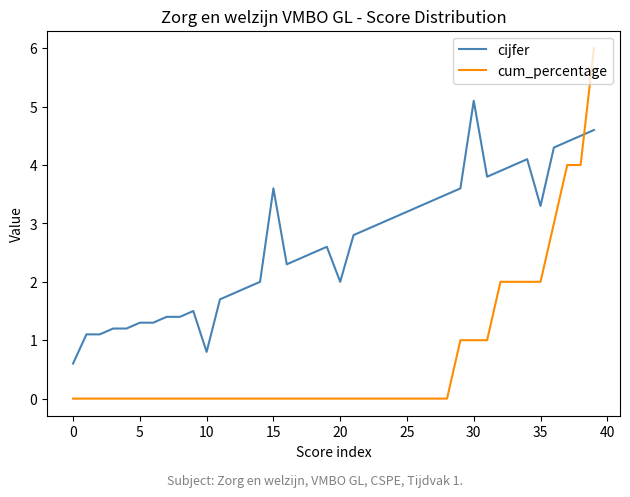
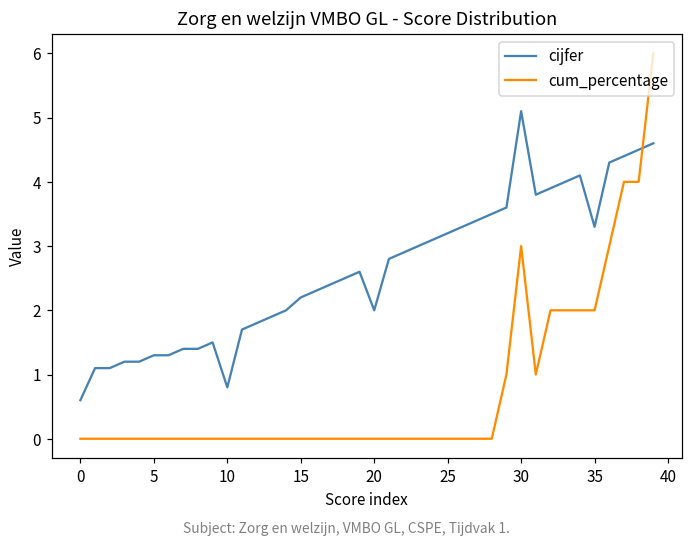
  {
    "cijfer": {
      "0": 0.6,
      "5": 1.3,
      "10": 0.8,
-     "15": 3.6,
+     "15": 2.2,
      "20": 2.0,
      "25": 3.2,
      "30": 5.1,
      "35": 3.3
    },
    "cum_percentage": {
      "0": 0,
      "5": 0,
      "10": 0,
      "15": 0,
      "20": 0,
      "25": 0,
-     "30": 1,
+     "30": 3,
      "35": 2
    }
  }
